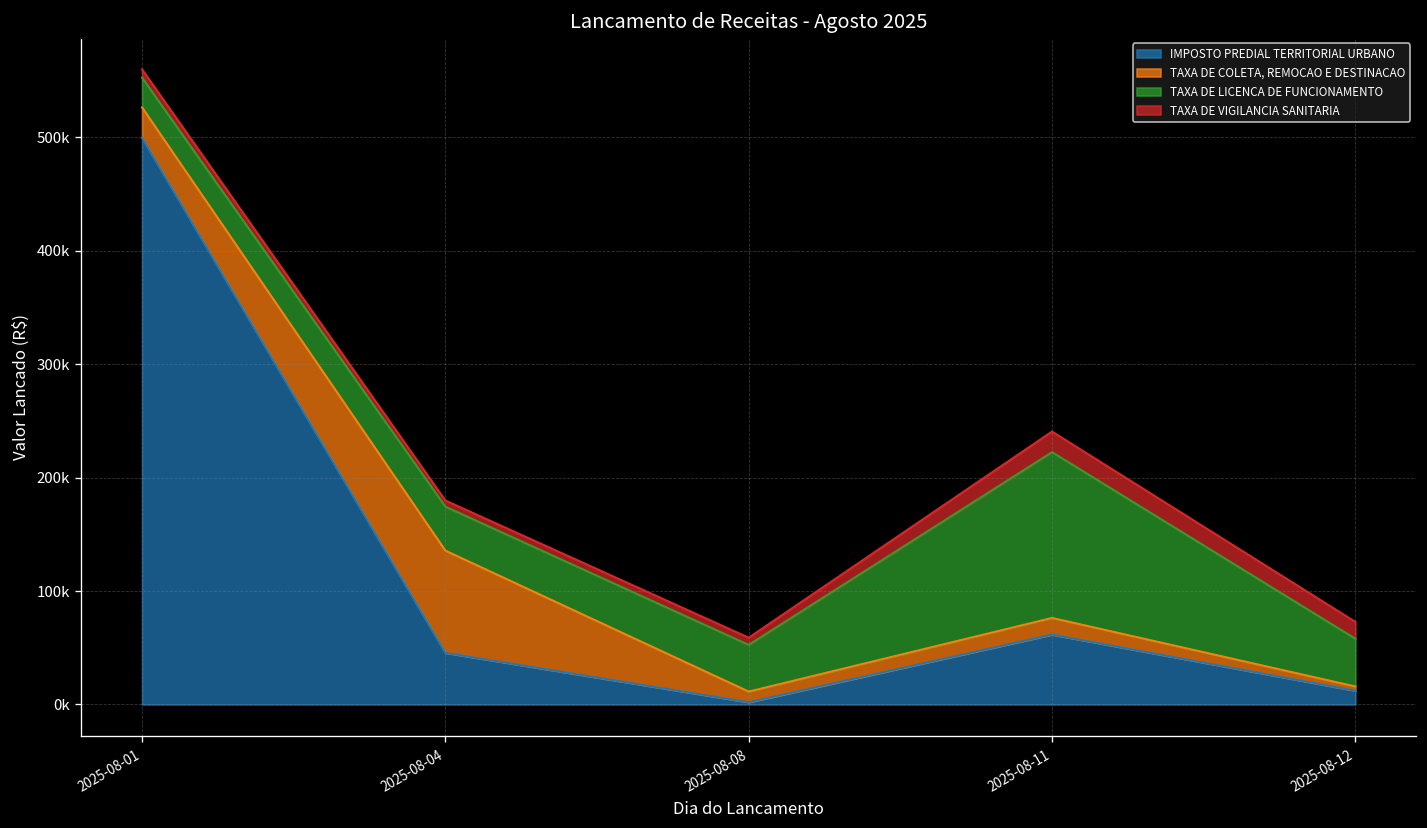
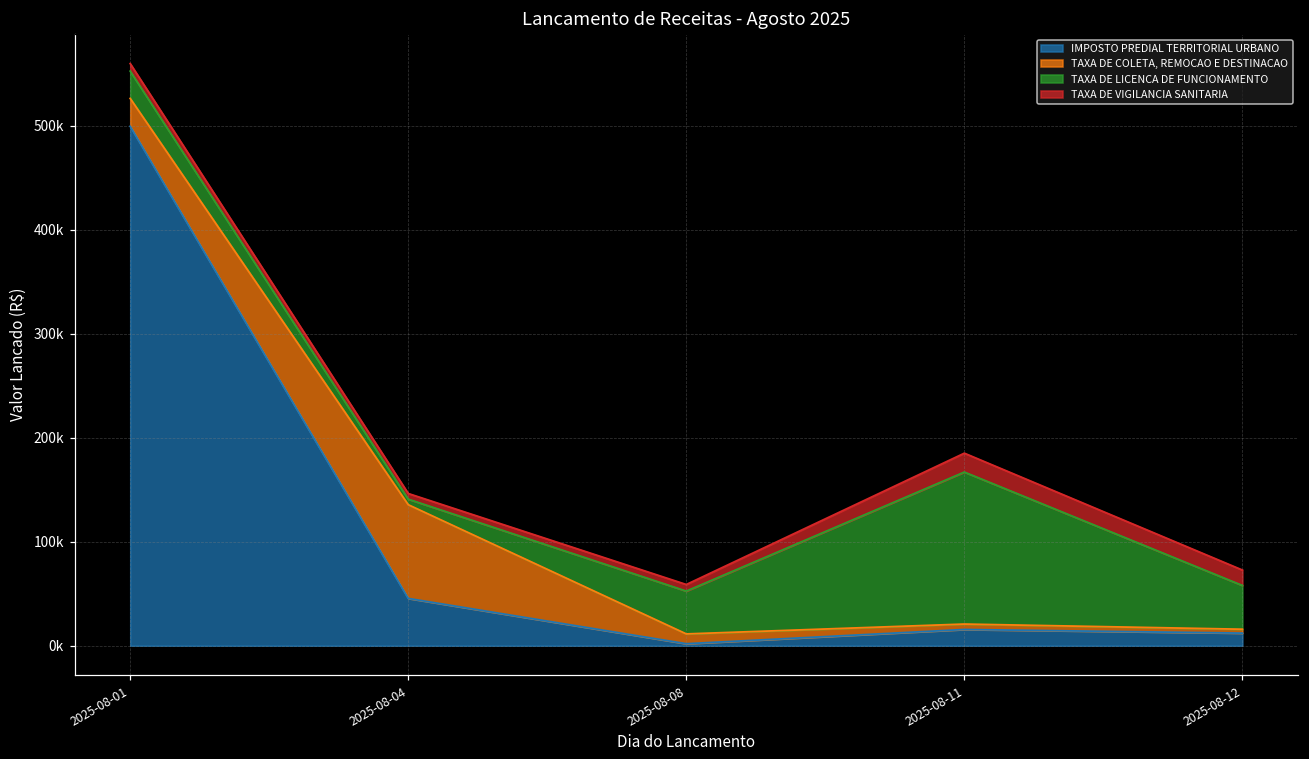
  {
    "IMPOSTO PREDIAL TERRITORIAL URBANO": {
      "2025-08-01": 500000,
      "2025-08-04": 50000,
      "2025-08-08": 0,
-     "2025-08-11": 60000,
+     "2025-08-11": 20000,
      "2025-08-12": 10000
    },
    "TAXA DE COLETA, REMOCAO E DESTINACAO": {
      "2025-08-01": 30000,
      "2025-08-04": 90000,
      "2025-08-08": 10000,
-     "2025-08-11": 15000,
+     "2025-08-11": 5000,
      "2025-08-12": 0
    },
    "TAXA DE LICENCA DE FUNCIONAMENTO": {
      "2025-08-01": 30000,
-     "2025-08-04": 40000,
+     "2025-08-04": 10000,
      "2025-08-08": 40000,
      "2025-08-11": 150000,
      "2025-08-12": 40000
    },
    "TAXA DE VIGILANCIA SANITARIA": {
      "2025-08-01": 10000,
      "2025-08-04": 10000,
      "2025-08-08": 10000,
      "2025-08-11": 20000,
      "2025-08-12": 10000
    }
  }
